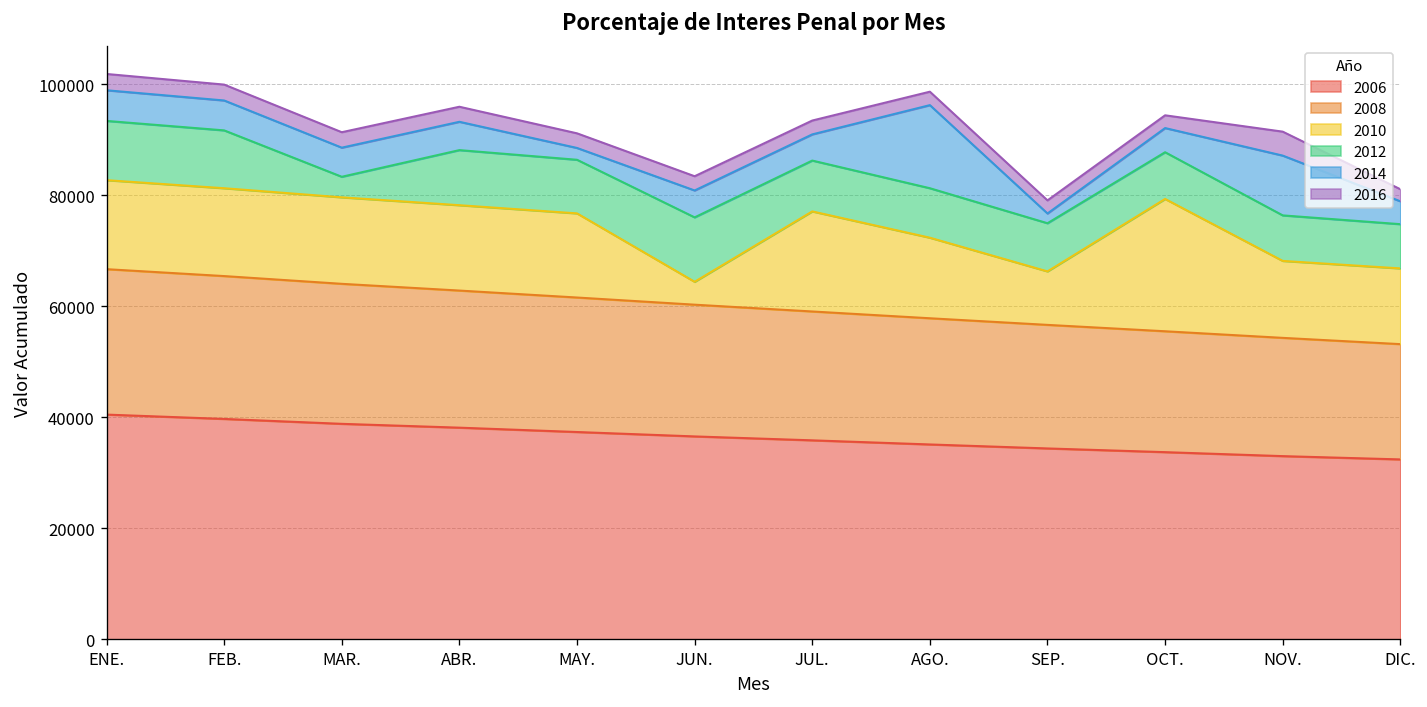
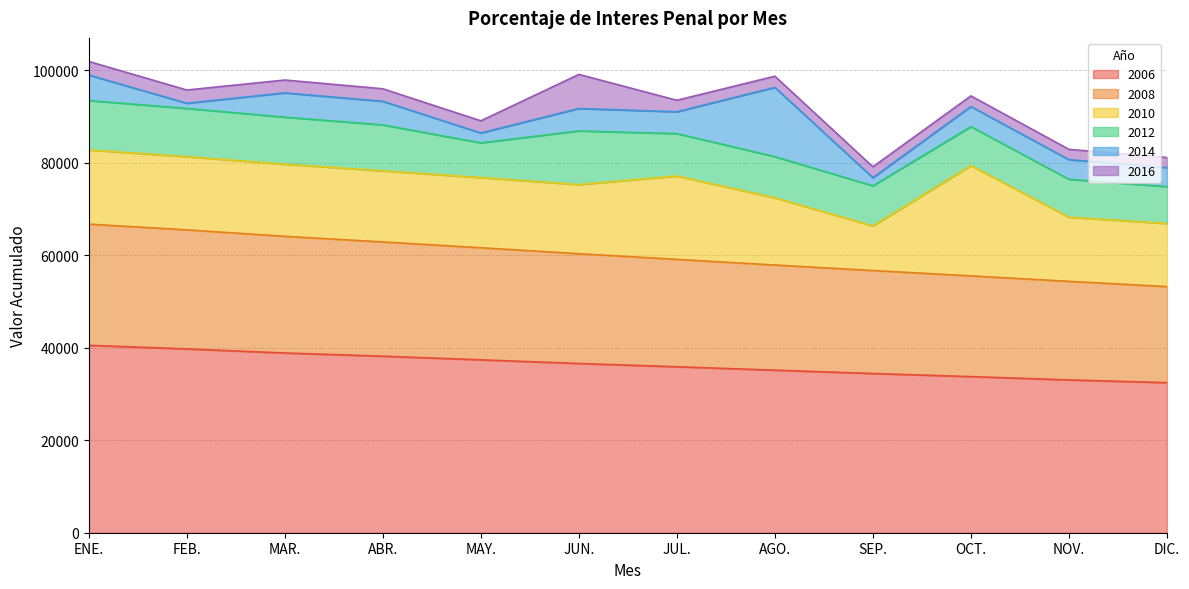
  {
    "2010": {
      "ENE.": 16000,
      "FEB.": 16000,
      "MAR.": 16000,
      "ABR.": 15000,
      "MAY.": 15000,
-     "JUN.": 4000,
+     "JUN.": 15000,
      "JUL.": 18000,
      "AGO.": 15000,
      "SEP.": 10000,
      "OCT.": 24000,
      "NOV.": 14000,
      "DIC.": 14000
    },
    "2012": {
      "ENE.": 11000,
      "FEB.": 10000,
-     "MAR.": 4000,
+     "MAR.": 10000,
      "ABR.": 10000,
-     "MAY.": 10000,
+     "MAY.": 8000,
      "JUN.": 12000,
      "JUL.": 9000,
      "AGO.": 9000,
      "SEP.": 9000,
      "OCT.": 8000,
      "NOV.": 8000,
      "DIC.": 8000
    },
    "2014": {
      "ENE.": 6000,
-     "FEB.": 5000,
+     "FEB.": 1000,
      "MAR.": 5000,
      "ABR.": 5000,
      "MAY.": 2000,
      "JUN.": 5000,
      "JUL.": 5000,
      "AGO.": 15000,
      "SEP.": 2000,
      "OCT.": 4000,
-     "NOV.": 11000,
+     "NOV.": 4000,
      "DIC.": 4000
    },
    "2016": {
      "ENE.": 3000,
      "FEB.": 3000,
      "MAR.": 3000,
      "ABR.": 3000,
      "MAY.": 3000,
-     "JUN.": 3000,
+     "JUN.": 7000,
      "JUL.": 2000,
      "AGO.": 2000,
      "SEP.": 2000,
      "OCT.": 2000,
-     "NOV.": 4000,
+     "NOV.": 2000,
      "DIC.": 2000
    }
  }
